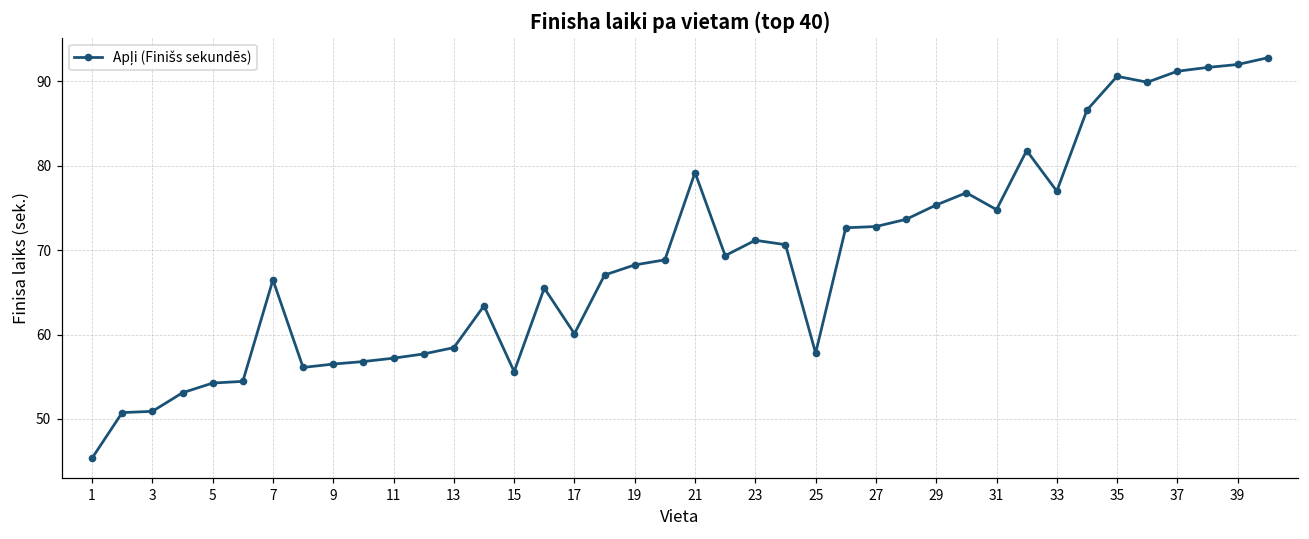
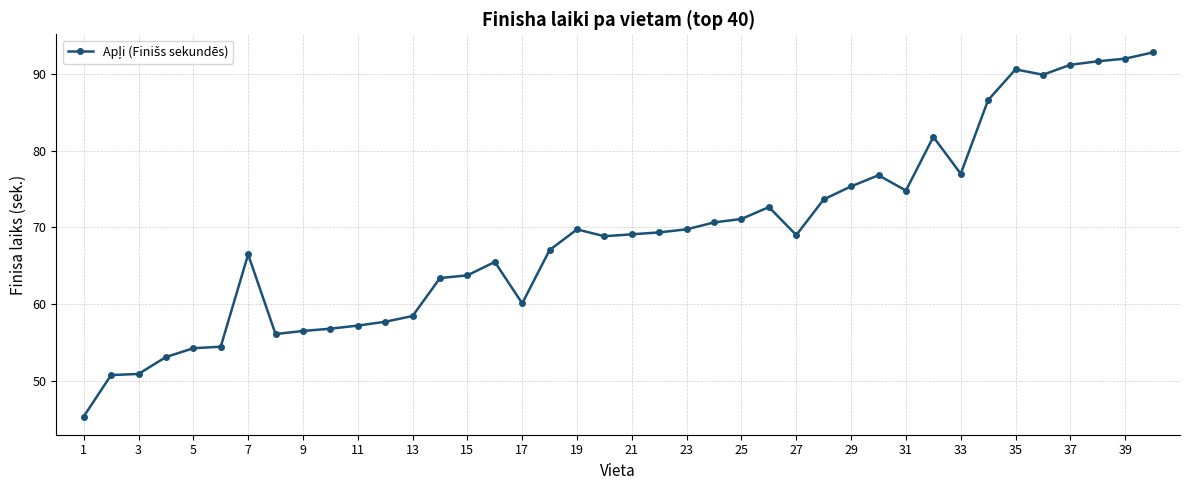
  {
    "1": 45,
    "3": 51,
    "5": 54,
    "7": 66,
    "9": 57,
    "11": 57,
    "13": 58,
-   "15": 56,
+   "15": 64,
    "17": 60,
-   "19": 68,
-   "21": 79,
-   "23": 71,
-   "25": 58,
-   "27": 73,
+   "19": 70,
+   "21": 69,
+   "23": 70,
+   "25": 71,
+   "27": 69,
    "29": 75,
    "31": 75,
    "33": 77,
    "35": 91,
    "37": 91,
    "39": 92
  }
